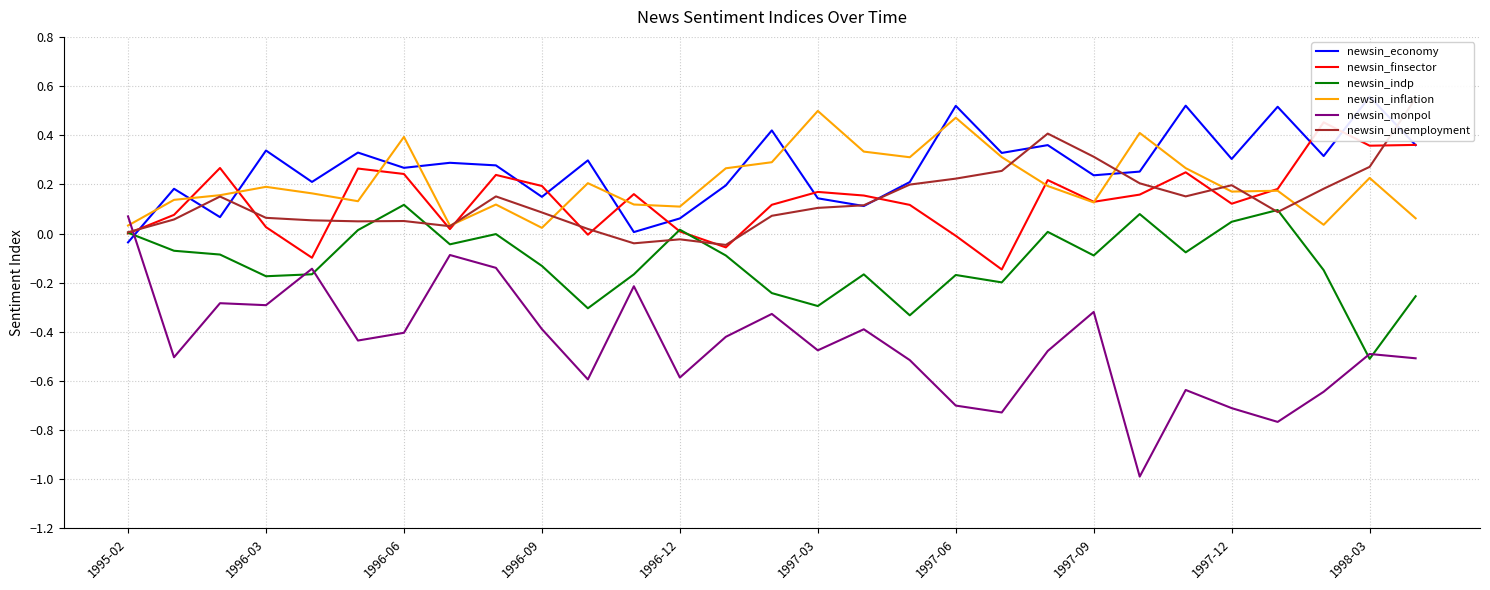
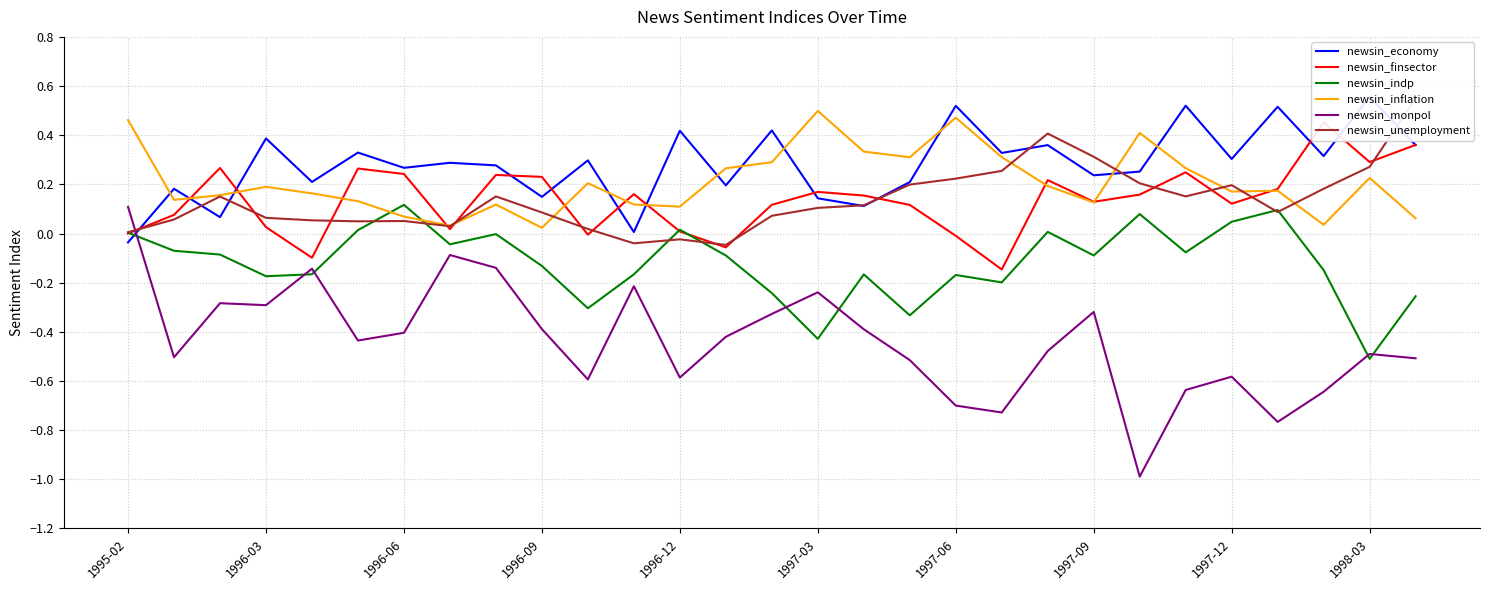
  {
    "newsin_economy": {
      "1995-02": -0.04,
-     "1996-03": 0.34,
+     "1996-03": 0.39,
      "1996-06": 0.27,
      "1996-09": 0.15,
-     "1996-12": 0.06,
+     "1996-12": 0.42,
      "1997-03": 0.14,
      "1997-06": 0.52,
      "1997-09": 0.24,
      "1997-12": 0.30
    },
    "newsin_finsector": {
      "1996-03": 0.03,
      "1996-06": 0.24,
-     "1996-09": 0.19,
+     "1996-09": 0.23,
      "1997-03": 0.17,
      "1997-06": -0.01,
      "1997-12": 0.12,
-     "1998-03": 0.36
+     "1998-03": 0.29
    },
    "newsin_indp": {
      "1996-03": -0.17,
      "1996-06": 0.12,
      "1996-09": -0.13,
-     "1997-03": -0.30,
+     "1997-03": -0.43,
      "1997-06": -0.17,
      "1997-09": -0.09,
      "1997-12": 0.05,
      "1998-03": -0.51
    },
    "newsin_inflation": {
-     "1995-02": 0.03,
+     "1995-02": 0.46,
      "1996-03": 0.19,
-     "1996-06": 0.39,
+     "1996-06": 0.07,
      "1996-09": 0.02,
      "1996-12": 0.11,
      "1997-03": 0.50,
      "1997-06": 0.47,
      "1997-12": 0.17,
      "1998-03": 0.23
    },
    "newsin_monpol": {
-     "1995-02": 0.07,
+     "1995-02": 0.11,
      "1996-03": -0.29,
      "1996-06": -0.40,
      "1996-09": -0.39,
      "1996-12": -0.59,
-     "1997-03": -0.48,
+     "1997-03": -0.24,
      "1997-06": -0.70,
      "1997-09": -0.32,
-     "1997-12": -0.71,
+     "1997-12": -0.58,
      "1998-03": -0.49
    },
    "newsin_unemployment": {
      "1996-03": 0.06,
      "1996-06": 0.05,
      "1996-09": 0.09,
      "1996-12": -0.02,
      "1997-03": 0.10,
      "1997-06": 0.22,
      "1997-09": 0.31,
      "1997-12": 0.20,
      "1998-03": 0.27
    }
  }
